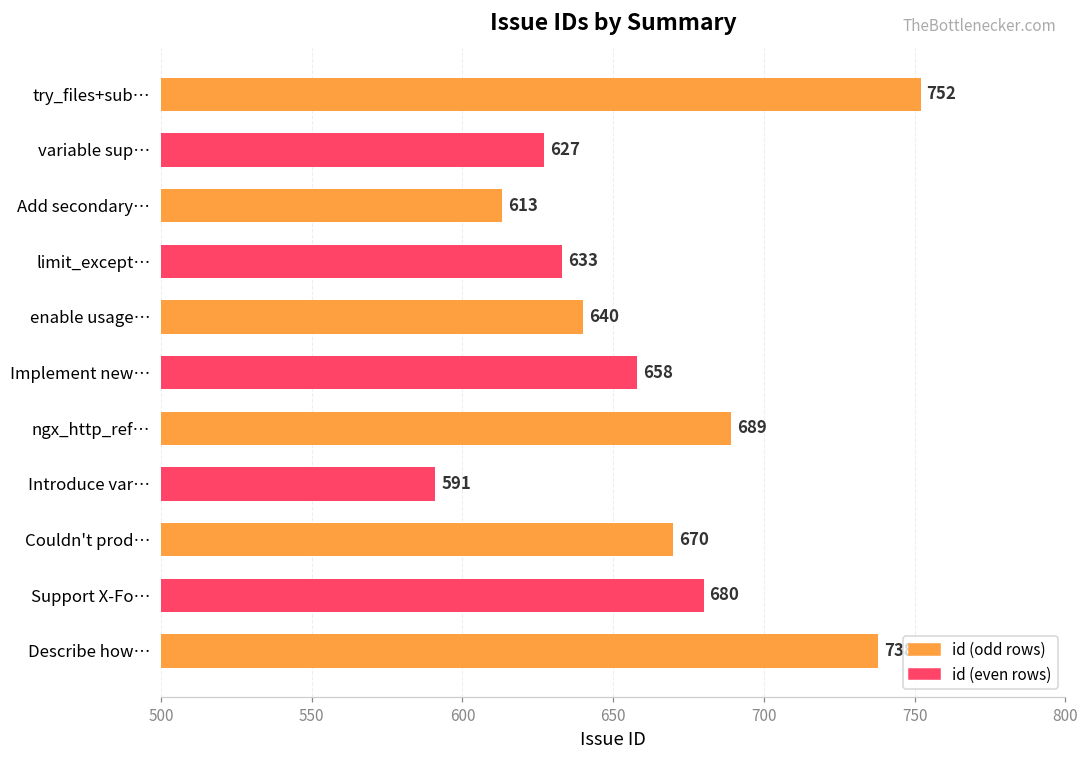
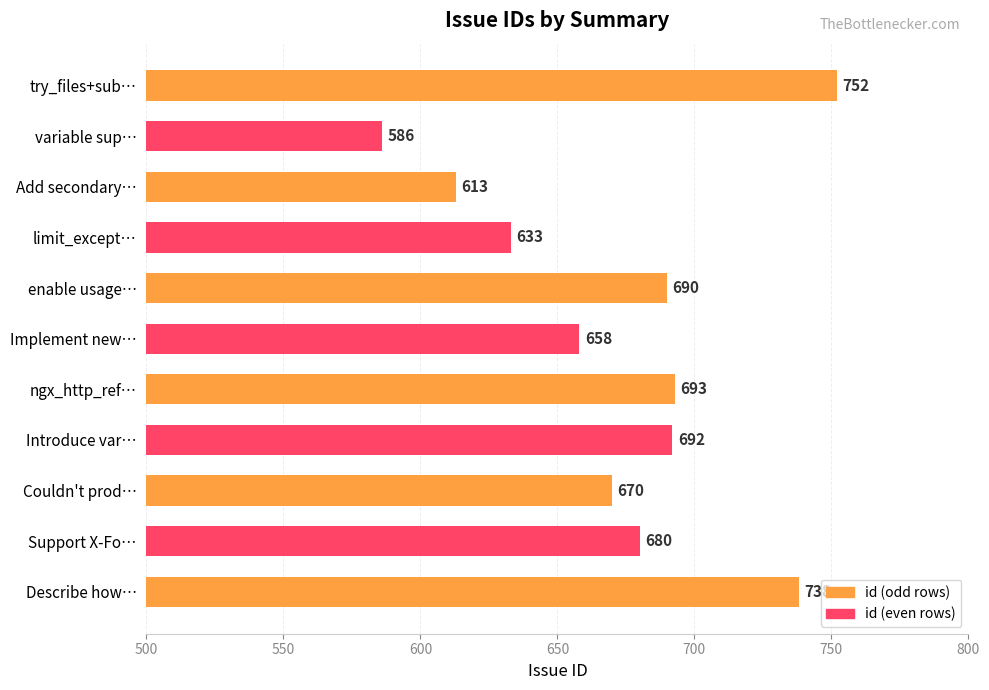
  {
    "try_files+sub…": 752,
-   "variable sup…": 627,
+   "variable sup…": 586,
    "Add secondary…": 613,
    "limit_except…": 633,
-   "enable usage…": 640,
+   "enable usage…": 690,
    "Implement new…": 658,
-   "ngx_http_ref…": 689,
-   "Introduce var…": 591,
+   "ngx_http_ref…": 693,
+   "Introduce var…": 692,
    "Couldn't prod…": 670,
    "Support X-Fo…": 680
  }
